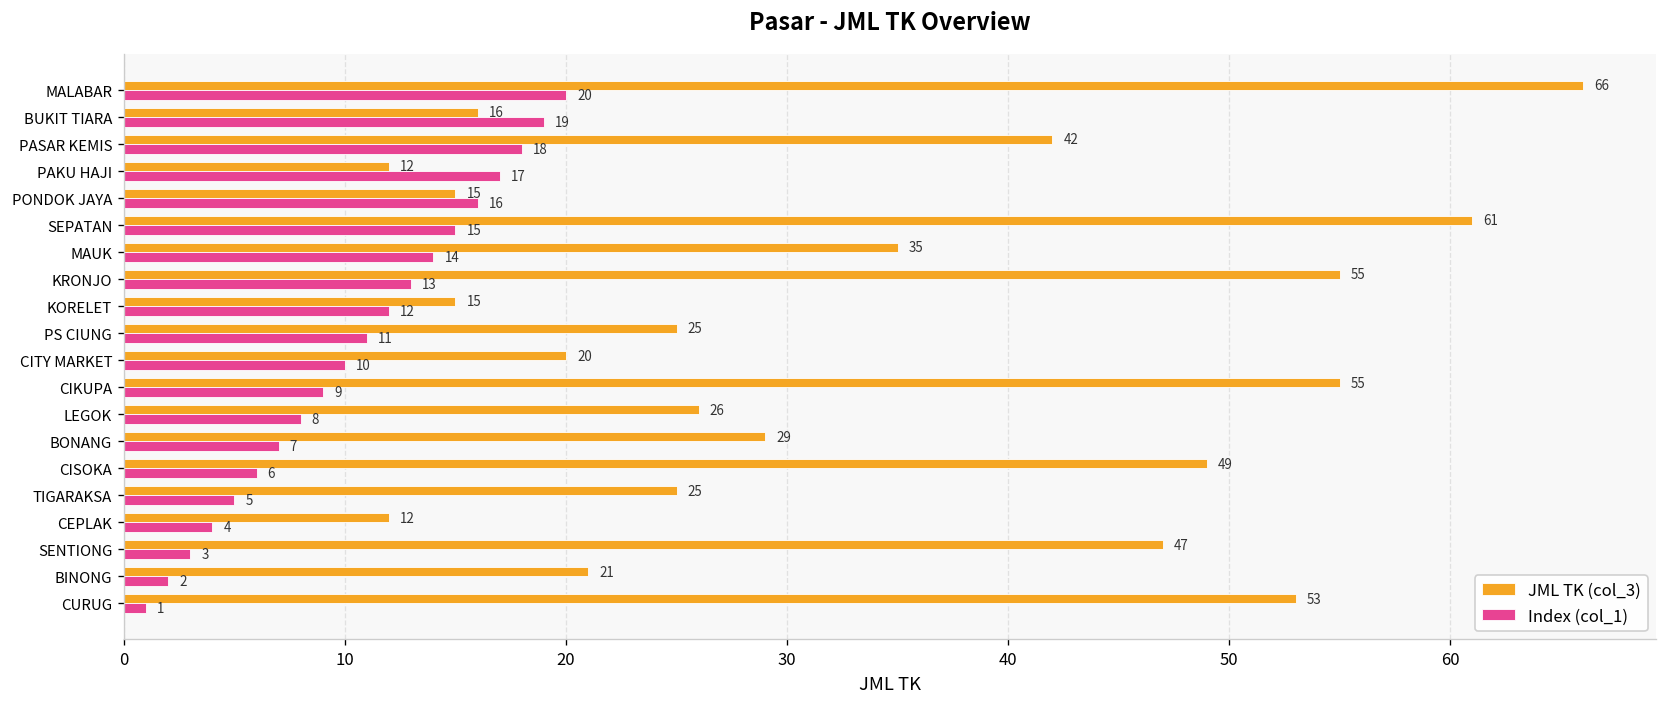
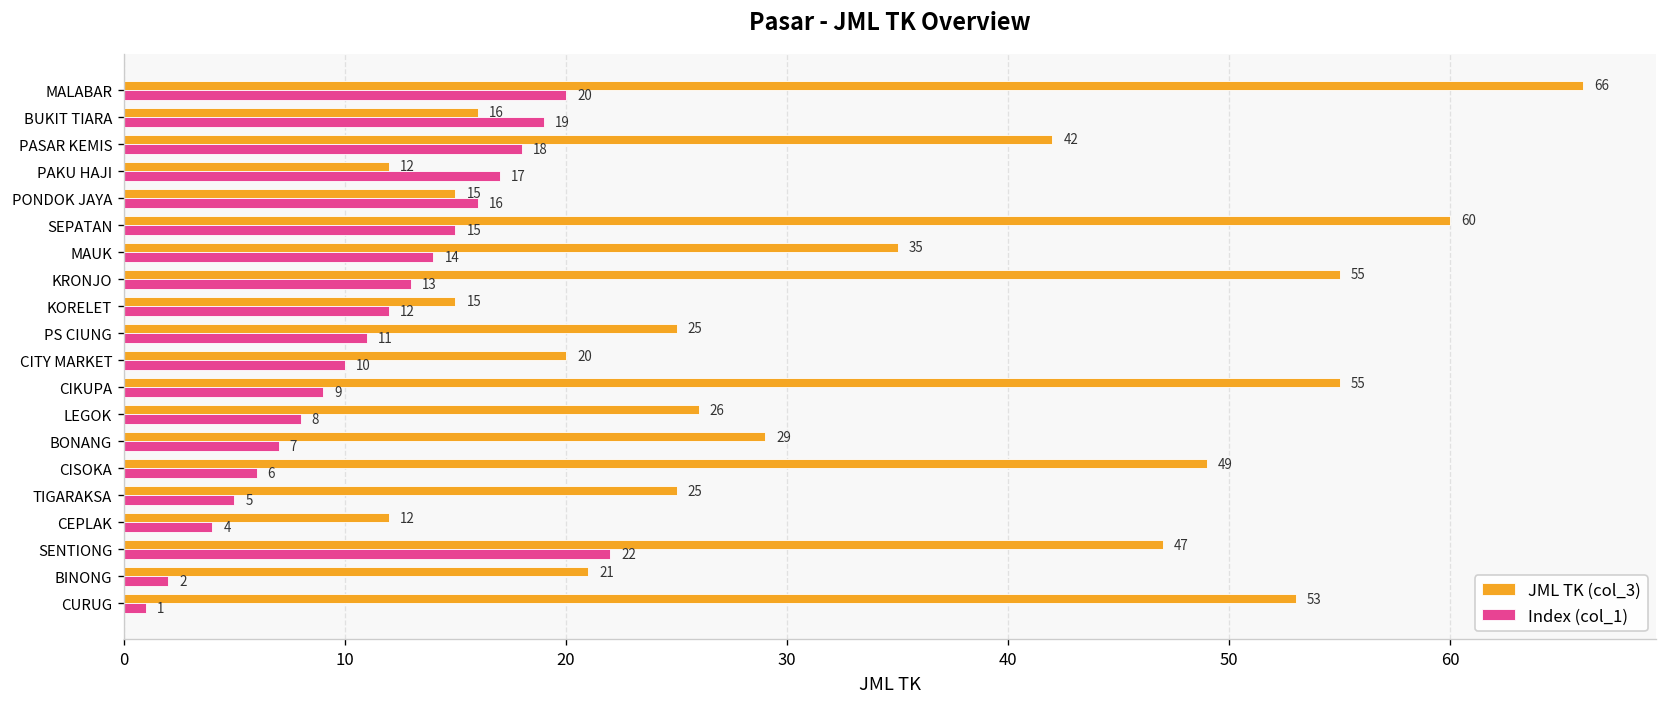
  {
    "JML TK (col_3)": {
      "MALABAR": 66,
      "BUKIT TIARA": 16,
      "PASAR KEMIS": 42,
      "PAKU HAJI": 12,
      "PONDOK JAYA": 15,
-     "SEPATAN": 61,
+     "SEPATAN": 60,
      "MAUK": 35,
      "KRONJO": 55,
      "KORELET": 15,
      "PS CIUNG": 25,
      "CITY MARKET": 20,
      "CIKUPA": 55,
      "LEGOK": 26,
      "BONANG": 29,
      "CISOKA": 49,
      "TIGARAKSA": 25,
      "CEPLAK": 12,
      "SENTIONG": 47,
      "BINONG": 21,
      "CURUG": 53
    },
    "Index (col_1)": {
      "MALABAR": 20,
      "BUKIT TIARA": 19,
      "PASAR KEMIS": 18,
      "PAKU HAJI": 17,
      "PONDOK JAYA": 16,
      "SEPATAN": 15,
      "MAUK": 14,
      "KRONJO": 13,
      "KORELET": 12,
      "PS CIUNG": 11,
      "CITY MARKET": 10,
      "CIKUPA": 9,
      "LEGOK": 8,
      "BONANG": 7,
      "CISOKA": 6,
      "TIGARAKSA": 5,
      "CEPLAK": 4,
-     "SENTIONG": 3,
+     "SENTIONG": 22,
      "BINONG": 2,
      "CURUG": 1
    }
  }
